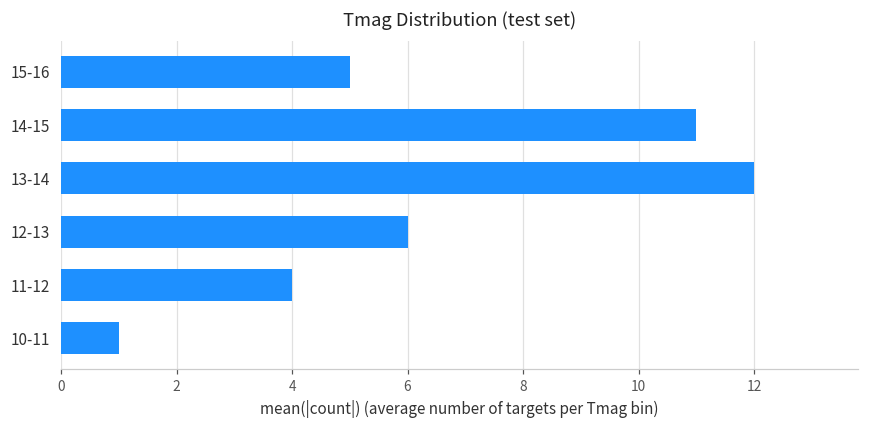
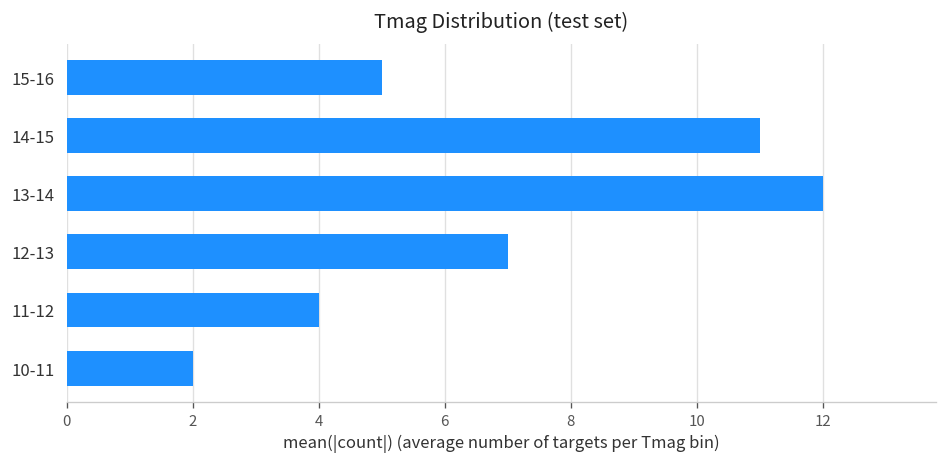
  {
    "15-16": 5,
    "14-15": 11,
    "13-14": 12,
-   "12-13": 6,
+   "12-13": 7,
    "11-12": 4,
-   "10-11": 1
+   "10-11": 2
  }
